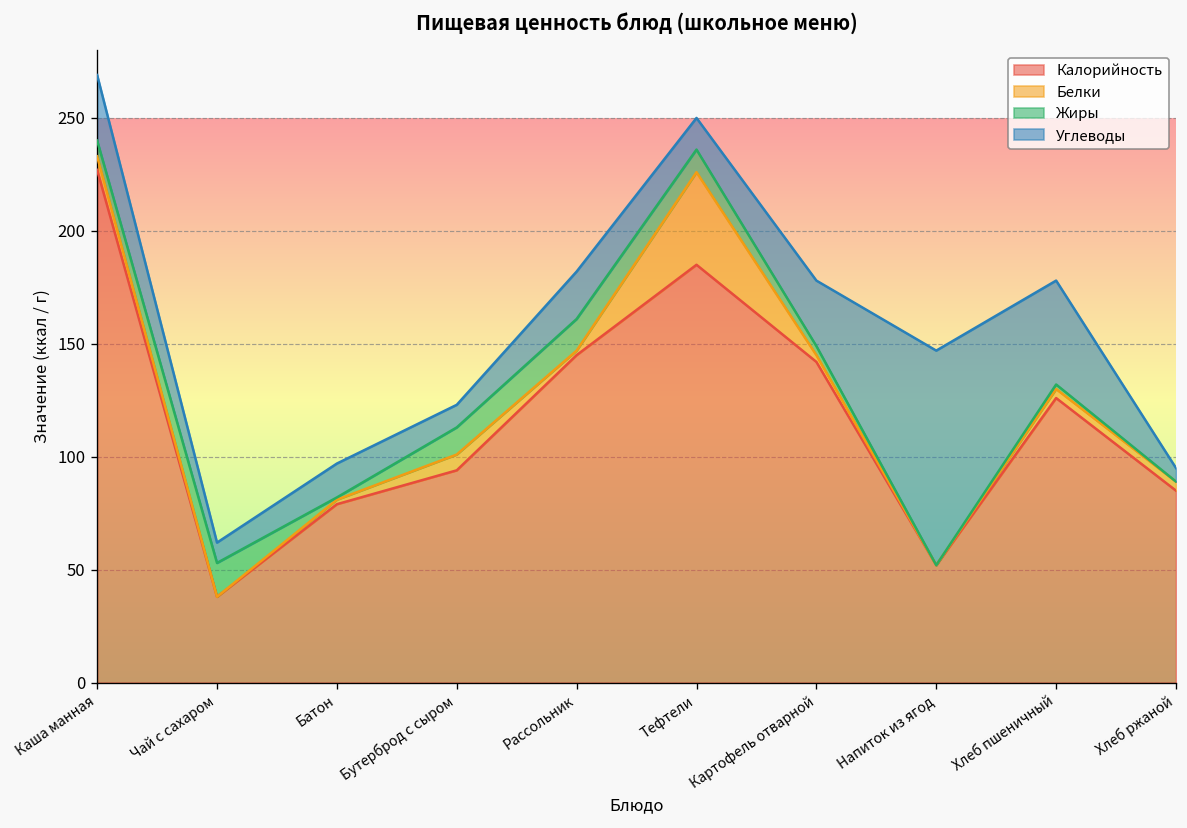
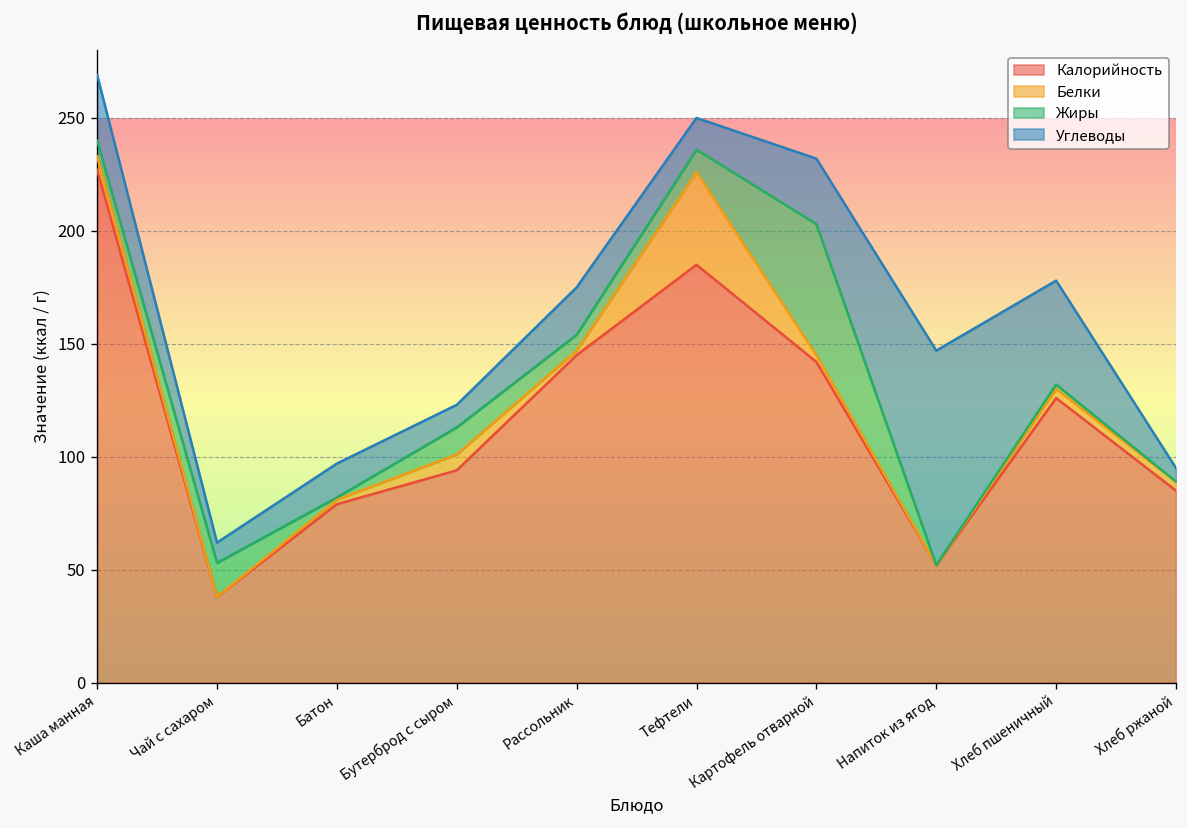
  {
    "Калорийность": {
      "Каша манная": 227,
      "Батон": 79,
      "Бутерброд с сыром": 94,
      "Рассольник": 145,
      "Тефтели": 185,
      "Картофель отварной": 142,
      "Хлеб пшеничный": 126,
      "Хлеб ржаной": 85
    },
    "Белки": {
      "Каша манная": 6,
      "Бутерброд с сыром": 7,
      "Рассольник": 2,
      "Тефтели": 41,
      "Картофель отварной": 3,
      "Хлеб пшеничный": 4
    },
    "Жиры": {
      "Каша манная": 7,
      "Чай с сахаром": 15,
      "Бутерброд с сыром": 12,
-     "Рассольник": 14,
+     "Рассольник": 7,
      "Тефтели": 10,
-     "Картофель отварной": 4,
+     "Картофель отварной": 58,
      "Хлеб пшеничный": 2
    },
    "Углеводы": {
      "Каша манная": 29,
      "Чай с сахаром": 9,
      "Батон": 15,
      "Бутерброд с сыром": 10,
      "Рассольник": 21,
      "Тефтели": 14,
      "Картофель отварной": 29,
      "Напиток из ягод": 95,
      "Хлеб пшеничный": 46,
      "Хлеб ржаной": 6
    }
  }
